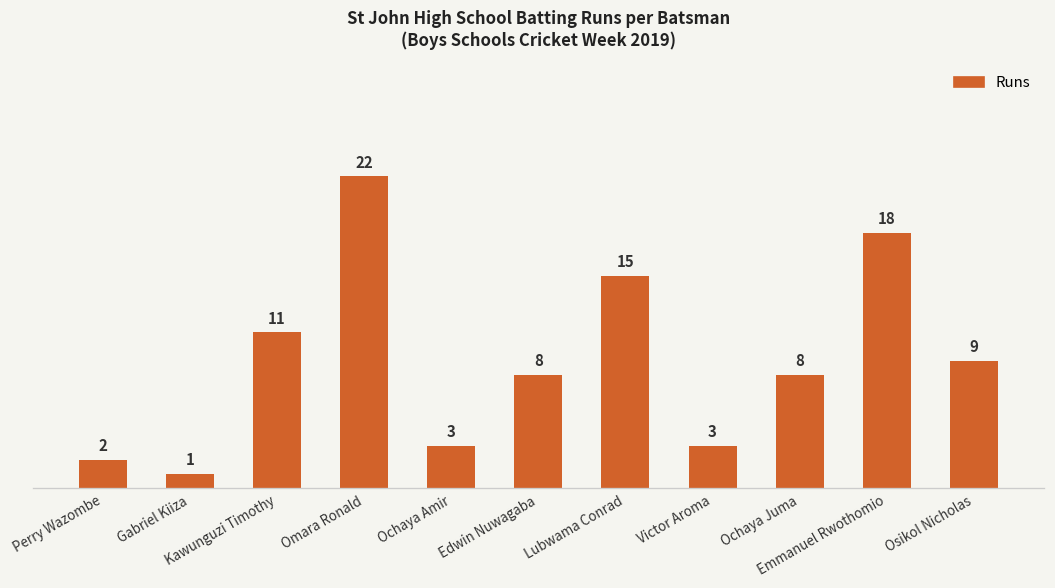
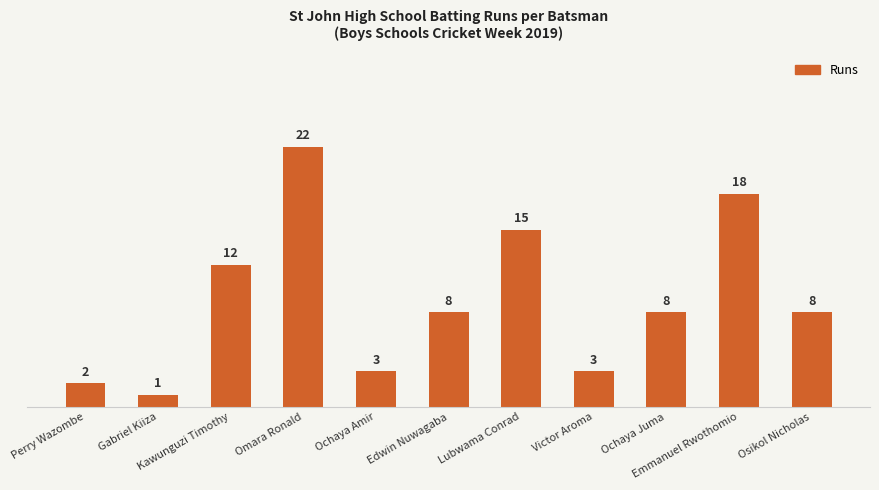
  {
    "Perry Wazombe": 2,
    "Gabriel Kiiza": 1,
-   "Kawunguzi Timothy": 11,
+   "Kawunguzi Timothy": 12,
    "Omara Ronald": 22,
    "Ochaya Amir": 3,
    "Edwin Nuwagaba": 8,
    "Lubwama Conrad": 15,
    "Victor Aroma": 3,
    "Ochaya Juma": 8,
    "Emmanuel Rwothomio": 18,
-   "Osikol Nicholas": 9
+   "Osikol Nicholas": 8
  }
